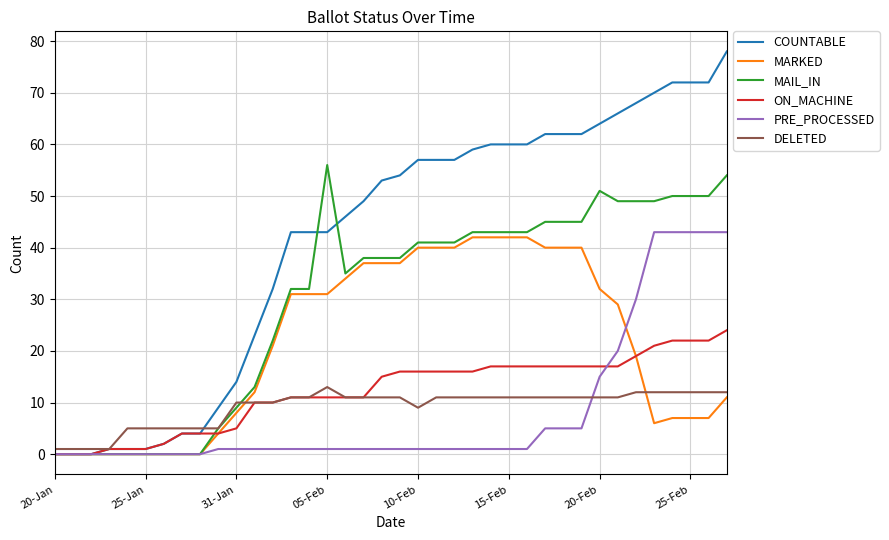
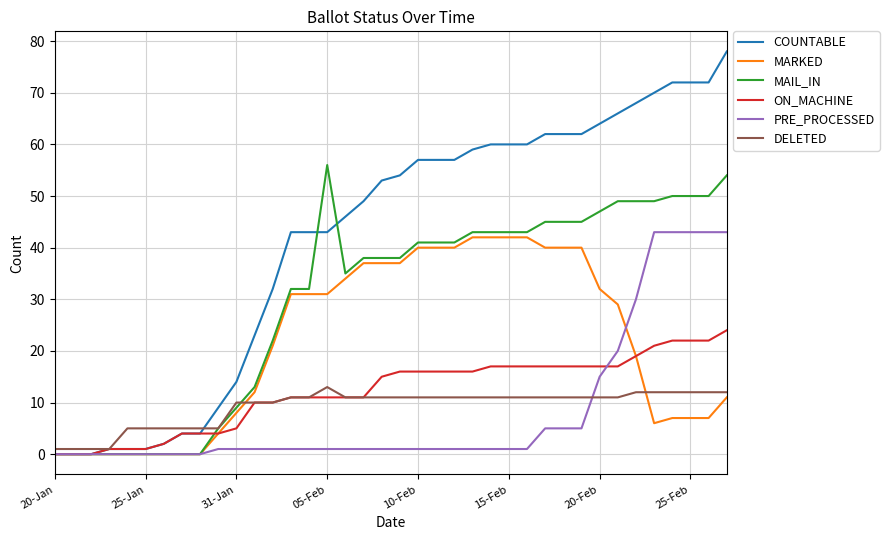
  {
    "COUNTABLE": {
      "31-Jan": 14,
      "05-Feb": 43,
      "10-Feb": 57,
      "15-Feb": 60,
      "20-Feb": 64,
      "25-Feb": 72
    },
    "MARKED": {
      "31-Jan": 8,
      "05-Feb": 31,
      "10-Feb": 40,
      "15-Feb": 42,
      "20-Feb": 32,
      "25-Feb": 7
    },
    "MAIL_IN": {
      "31-Jan": 9,
      "05-Feb": 56,
      "10-Feb": 41,
      "15-Feb": 43,
-     "20-Feb": 51,
+     "20-Feb": 47,
      "25-Feb": 50
    },
    "ON_MACHINE": {
      "31-Jan": 5,
      "05-Feb": 11,
      "10-Feb": 16,
      "15-Feb": 17,
      "20-Feb": 17,
      "25-Feb": 22
    },
    "PRE_PROCESSED": {
      "31-Jan": 1,
      "05-Feb": 1,
      "10-Feb": 1,
      "15-Feb": 1,
      "20-Feb": 15,
      "25-Feb": 43
    },
    "DELETED": {
      "20-Jan": 1,
      "25-Jan": 5,
      "31-Jan": 10,
      "05-Feb": 13,
-     "10-Feb": 9,
+     "10-Feb": 11,
      "15-Feb": 11,
      "20-Feb": 11,
      "25-Feb": 12
    }
  }
